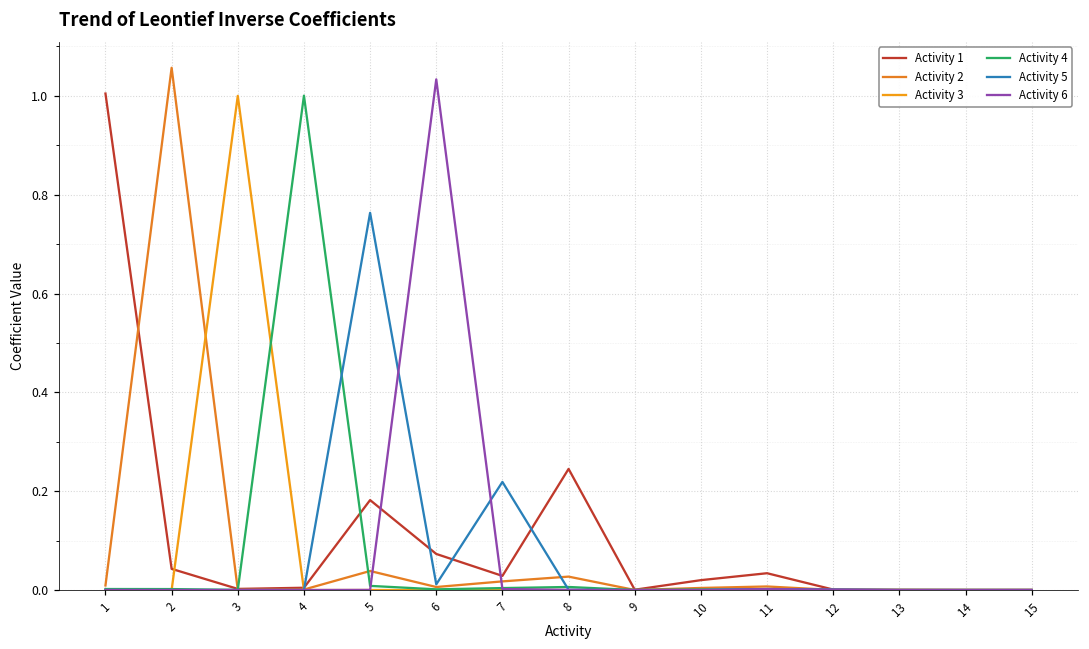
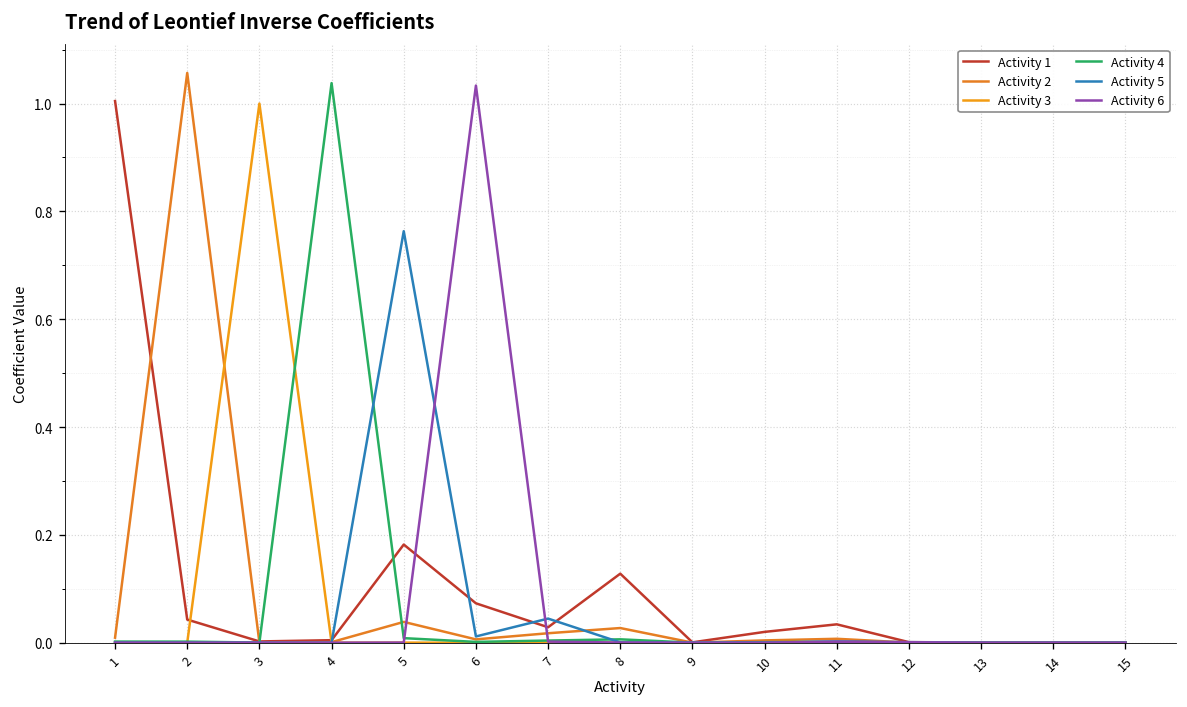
  {
    "Activity 1": {
      "1": 1.00,
      "2": 0.04,
      "5": 0.18,
      "6": 0.07,
      "7": 0.03,
-     "8": 0.25,
+     "8": 0.13,
      "10": 0.02,
      "11": 0.03
    },
    "Activity 4": {
-     "4": 1.00,
+     "4": 1.04,
      "5": 0.01,
      "8": 0.01
    },
    "Activity 5": {
      "5": 0.76,
-     "7": 0.22
+     "7": 0.04
    },
    "Activity 6": {
      "6": 1.03
    }
  }
